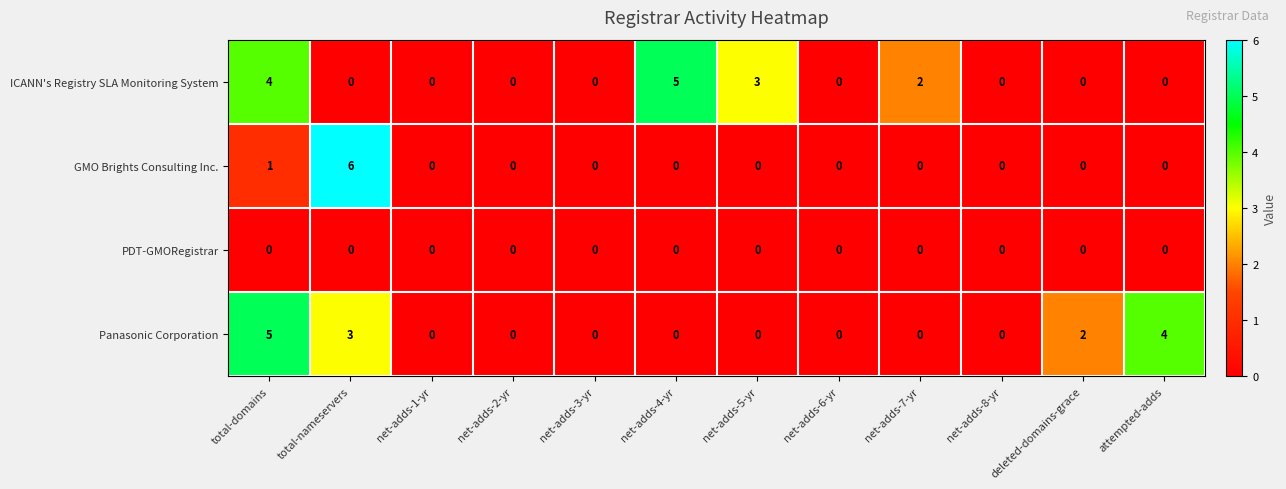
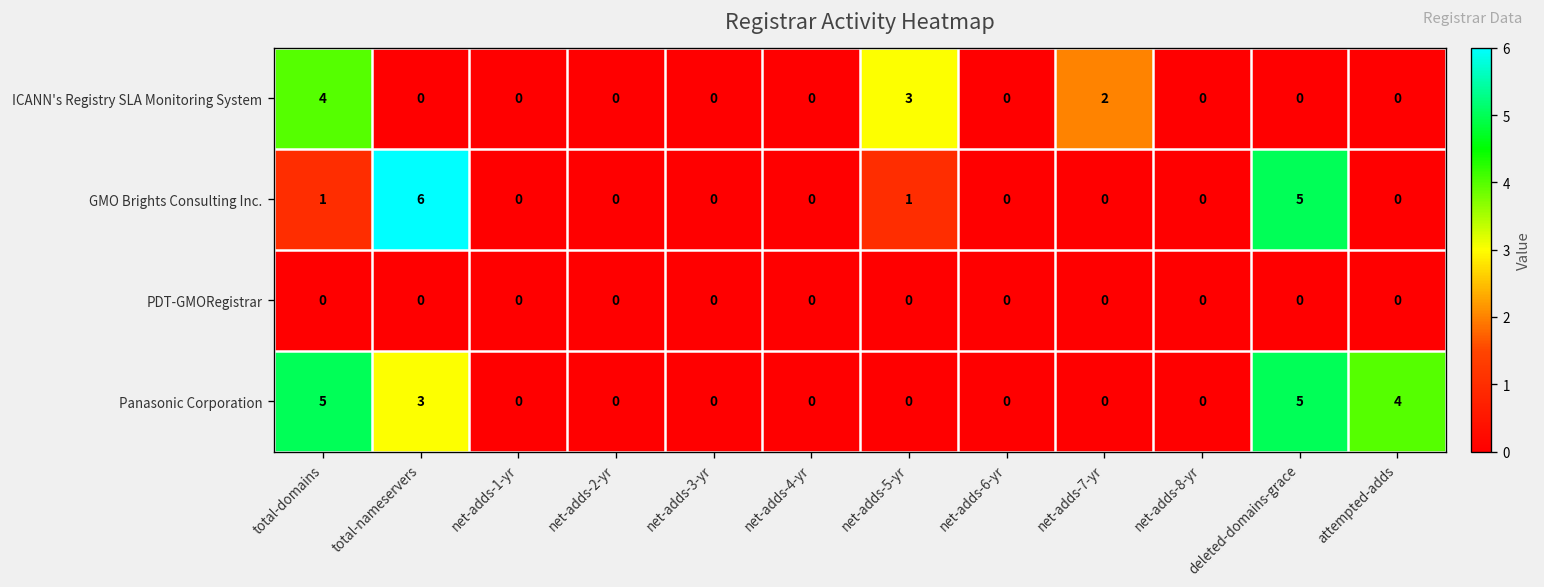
  {
    "ICANN's Registry SLA Monitoring System": {
      "total-domains": 4,
      "total-nameservers": 0,
      "net-adds-1-yr": 0,
      "net-adds-2-yr": 0,
      "net-adds-3-yr": 0,
-     "net-adds-4-yr": 5,
+     "net-adds-4-yr": 0,
      "net-adds-5-yr": 3,
      "net-adds-6-yr": 0,
      "net-adds-7-yr": 2,
      "net-adds-8-yr": 0,
      "deleted-domains-grace": 0,
      "attempted-adds": 0
    },
    "GMO Brights Consulting Inc.": {
      "total-domains": 1,
      "total-nameservers": 6,
      "net-adds-1-yr": 0,
      "net-adds-2-yr": 0,
      "net-adds-3-yr": 0,
      "net-adds-4-yr": 0,
-     "net-adds-5-yr": 0,
+     "net-adds-5-yr": 1,
      "net-adds-6-yr": 0,
      "net-adds-7-yr": 0,
      "net-adds-8-yr": 0,
-     "deleted-domains-grace": 0,
+     "deleted-domains-grace": 5,
      "attempted-adds": 0
    },
    "PDT-GMORegistrar": {
      "total-domains": 0,
      "total-nameservers": 0,
      "net-adds-1-yr": 0,
      "net-adds-2-yr": 0,
      "net-adds-3-yr": 0,
      "net-adds-4-yr": 0,
      "net-adds-5-yr": 0,
      "net-adds-6-yr": 0,
      "net-adds-7-yr": 0,
      "net-adds-8-yr": 0,
      "deleted-domains-grace": 0,
      "attempted-adds": 0
    },
    "Panasonic Corporation": {
      "total-domains": 5,
      "total-nameservers": 3,
      "net-adds-1-yr": 0,
      "net-adds-2-yr": 0,
      "net-adds-3-yr": 0,
      "net-adds-4-yr": 0,
      "net-adds-5-yr": 0,
      "net-adds-6-yr": 0,
      "net-adds-7-yr": 0,
      "net-adds-8-yr": 0,
-     "deleted-domains-grace": 2,
+     "deleted-domains-grace": 5,
      "attempted-adds": 4
    }
  }
